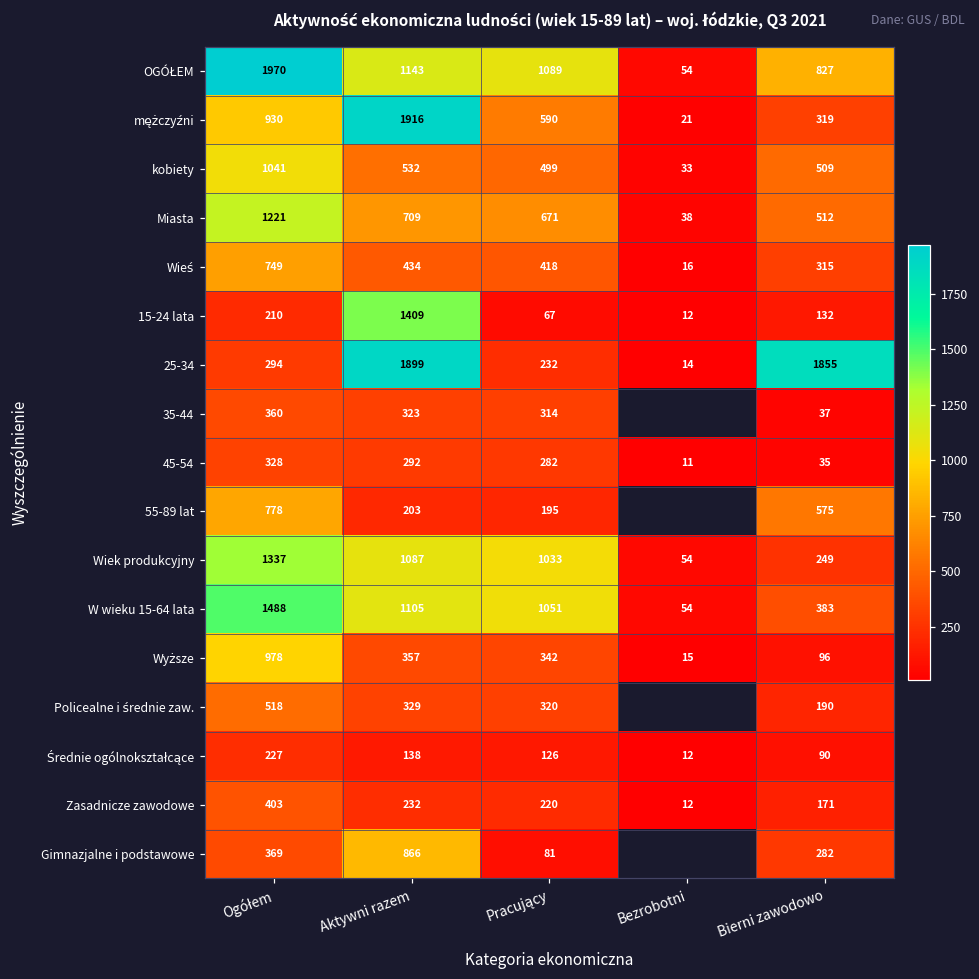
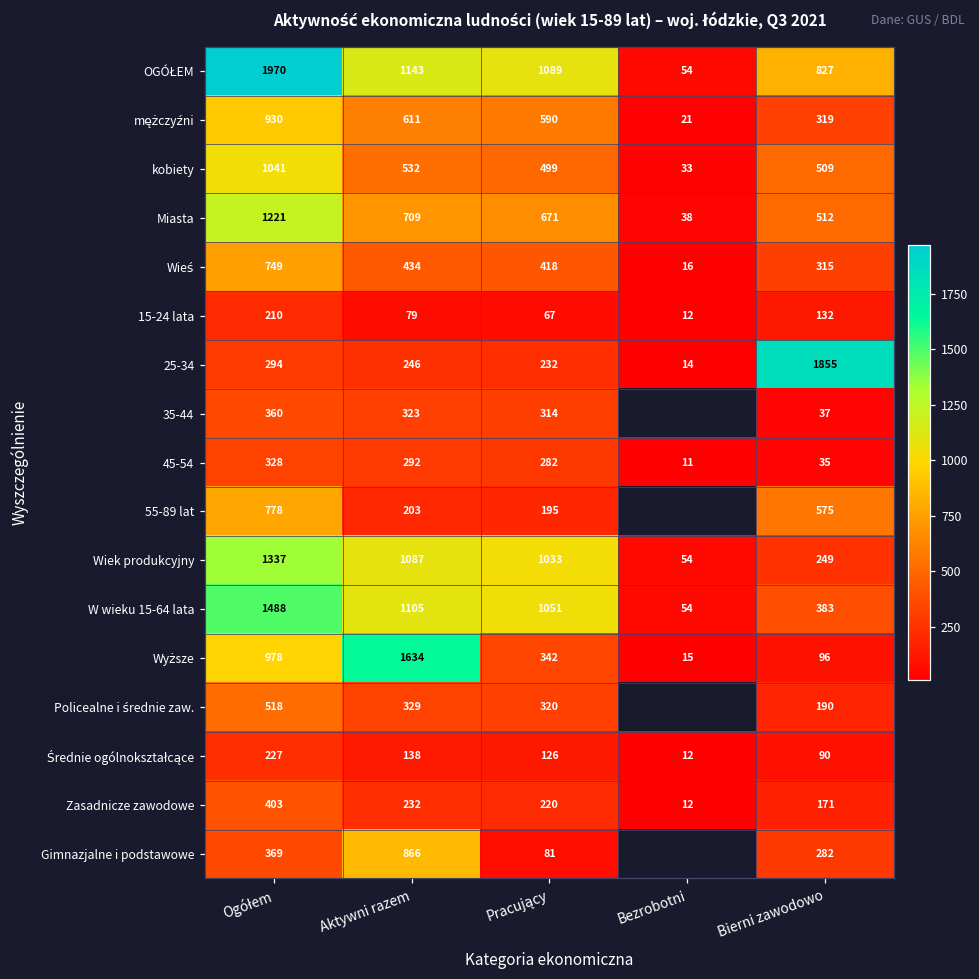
  {
    "OGÓŁEM": {
      "Ogółem": 1970,
      "Aktywni razem": 1143,
      "Pracujący": 1089,
      "Bezrobotni": 54,
      "Bierni zawodowo": 827
    },
    "mężczyźni": {
      "Ogółem": 930,
-     "Aktywni razem": 1916,
+     "Aktywni razem": 611,
      "Pracujący": 590,
      "Bezrobotni": 21,
      "Bierni zawodowo": 319
    },
    "kobiety": {
      "Ogółem": 1041,
      "Aktywni razem": 532,
      "Pracujący": 499,
      "Bezrobotni": 33,
      "Bierni zawodowo": 509
    },
    "Miasta": {
      "Ogółem": 1221,
      "Aktywni razem": 709,
      "Pracujący": 671,
      "Bezrobotni": 38,
      "Bierni zawodowo": 512
    },
    "Wieś": {
      "Ogółem": 749,
      "Aktywni razem": 434,
      "Pracujący": 418,
      "Bezrobotni": 16,
      "Bierni zawodowo": 315
    },
    "15-24 lata": {
      "Ogółem": 210,
-     "Aktywni razem": 1409,
+     "Aktywni razem": 79,
      "Pracujący": 67,
      "Bezrobotni": 12,
      "Bierni zawodowo": 132
    },
    "25-34": {
      "Ogółem": 294,
-     "Aktywni razem": 1899,
+     "Aktywni razem": 246,
      "Pracujący": 232,
      "Bezrobotni": 14,
      "Bierni zawodowo": 1855
    },
    "35-44": {
      "Ogółem": 360,
      "Aktywni razem": 323,
      "Pracujący": 314,
      "Bierni zawodowo": 37
    },
    "45-54": {
      "Ogółem": 328,
      "Aktywni razem": 292,
      "Pracujący": 282,
      "Bezrobotni": 11,
      "Bierni zawodowo": 35
    },
    "55-89 lat": {
      "Ogółem": 778,
      "Aktywni razem": 203,
      "Pracujący": 195,
      "Bierni zawodowo": 575
    },
    "Wiek produkcyjny": {
      "Ogółem": 1337,
      "Aktywni razem": 1087,
      "Pracujący": 1033,
      "Bezrobotni": 54,
      "Bierni zawodowo": 249
    },
    "W wieku 15-64 lata": {
      "Ogółem": 1488,
      "Aktywni razem": 1105,
      "Pracujący": 1051,
      "Bezrobotni": 54,
      "Bierni zawodowo": 383
    },
    "Wyższe": {
      "Ogółem": 978,
-     "Aktywni razem": 357,
+     "Aktywni razem": 1634,
      "Pracujący": 342,
      "Bezrobotni": 15,
      "Bierni zawodowo": 96
    },
    "Policealne i średnie zaw.": {
      "Ogółem": 518,
      "Aktywni razem": 329,
      "Pracujący": 320,
      "Bierni zawodowo": 190
    },
    "Średnie ogólnokształcące": {
      "Ogółem": 227,
      "Aktywni razem": 138,
      "Pracujący": 126,
      "Bezrobotni": 12,
      "Bierni zawodowo": 90
    },
    "Zasadnicze zawodowe": {
      "Ogółem": 403,
      "Aktywni razem": 232,
      "Pracujący": 220,
      "Bezrobotni": 12,
      "Bierni zawodowo": 171
    },
    "Gimnazjalne i podstawowe": {
      "Ogółem": 369,
      "Aktywni razem": 866,
      "Pracujący": 81,
      "Bierni zawodowo": 282
    }
  }
